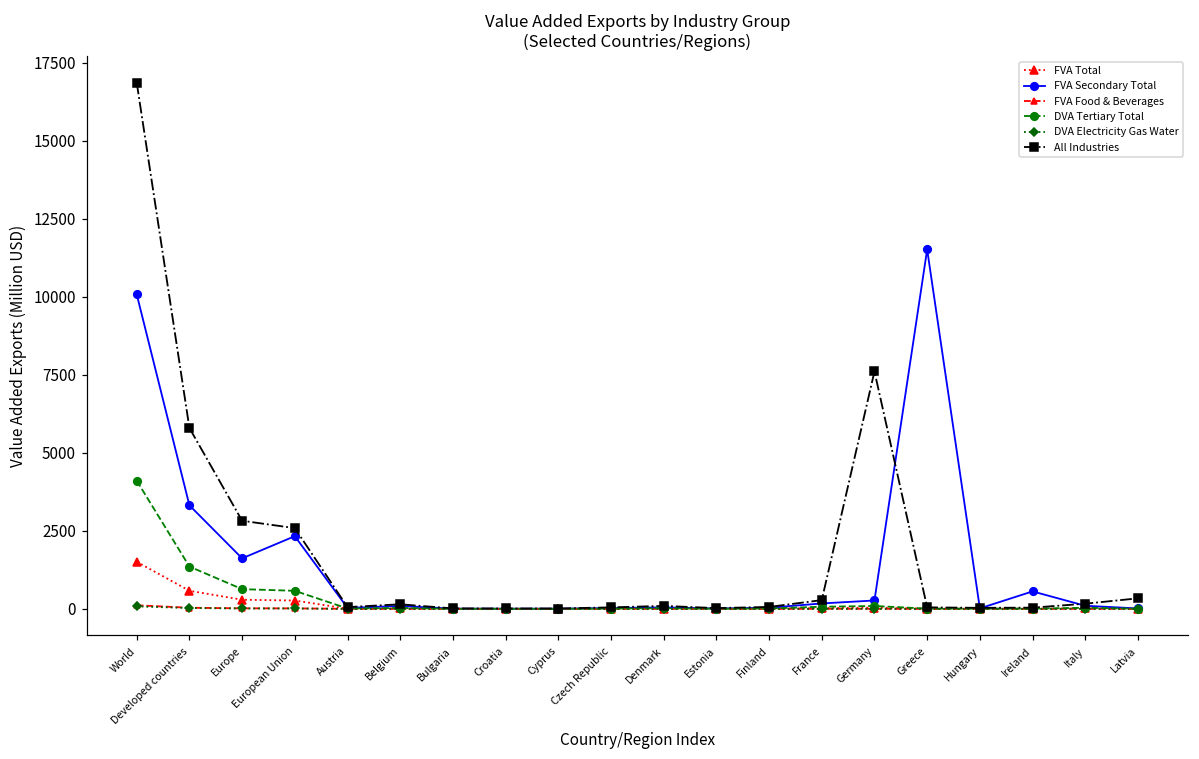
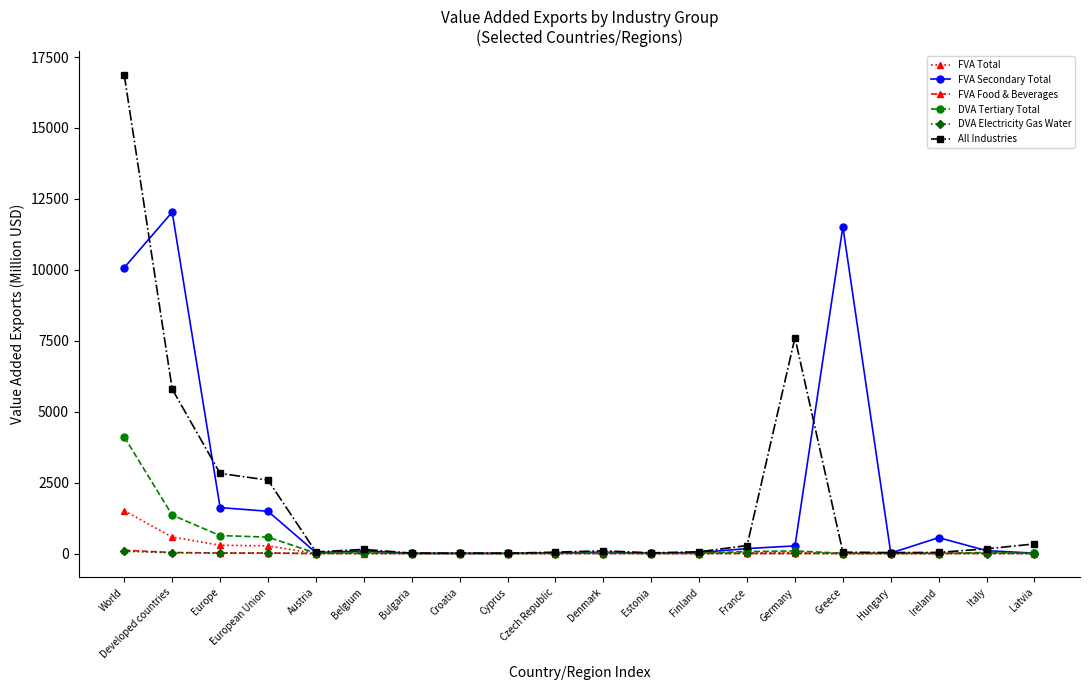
  {
    "FVA Secondary Total": {
      "World": 10100,
-     "Developed countries": 3300,
+     "Developed countries": 12000,
      "Europe": 1600,
-     "European Union": 2300,
+     "European Union": 1500,
      "France": 200,
      "Germany": 300,
      "Greece": 11500,
      "Ireland": 600
    },
    "All Industries": {
      "World": 16900,
      "Developed countries": 5800,
      "Europe": 2800,
      "European Union": 2600,
      "France": 300,
      "Germany": 7600,
      "Latvia": 300
    }
  }
